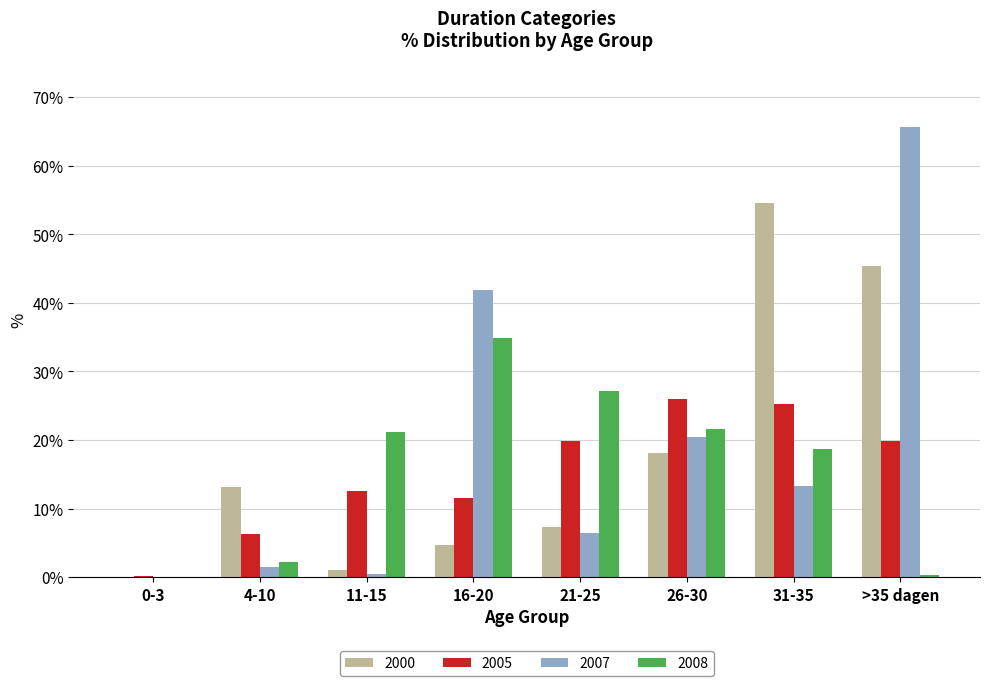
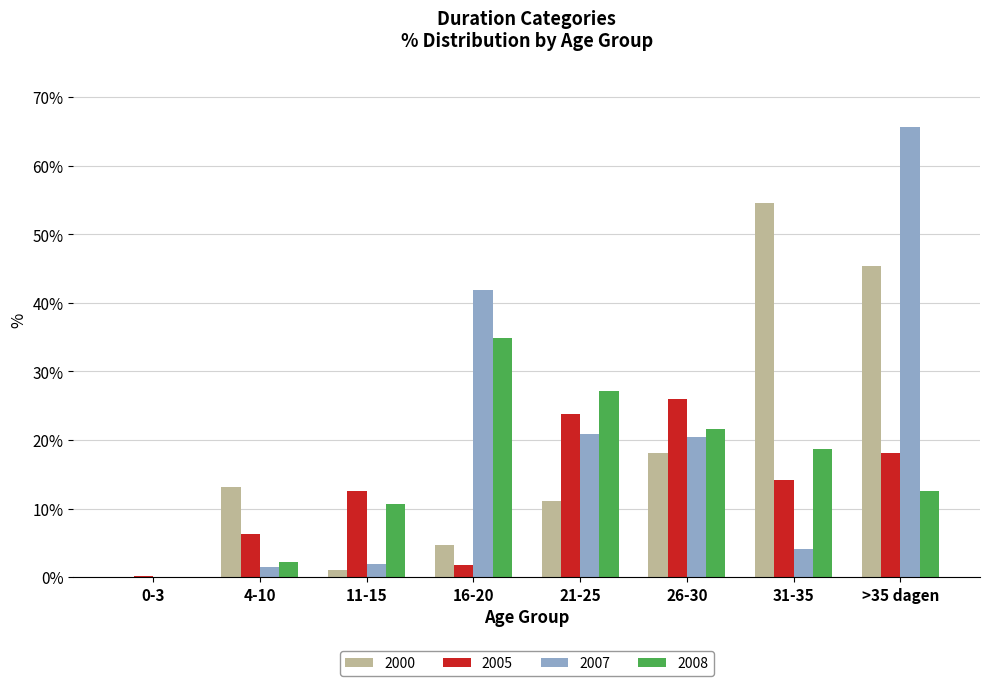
  {
    "2000": {
      "0-3": "0%",
      "4-10": "13%",
      "11-15": "1%",
      "16-20": "5%",
-     "21-25": "7%",
+     "21-25": "11%",
      "26-30": "18%",
      "31-35": "55%",
      ">35 dagen": "45%"
    },
    "2005": {
      "4-10": "6%",
      "11-15": "13%",
-     "16-20": "12%",
-     "21-25": "20%",
+     "16-20": "2%",
+     "21-25": "24%",
      "26-30": "26%",
-     "31-35": "25%",
-     ">35 dagen": "20%"
+     "31-35": "14%",
+     ">35 dagen": "18%"
    },
    "2007": {
      "0-3": "0%",
      "4-10": "2%",
-     "11-15": "0%",
+     "11-15": "2%",
      "16-20": "42%",
-     "21-25": "7%",
+     "21-25": "21%",
      "26-30": "21%",
-     "31-35": "13%",
+     "31-35": "4%",
      ">35 dagen": "66%"
    },
    "2008": {
      "0-3": "0%",
      "4-10": "2%",
-     "11-15": "21%",
+     "11-15": "11%",
      "16-20": "35%",
      "21-25": "27%",
      "26-30": "22%",
      "31-35": "19%",
-     ">35 dagen": "0%"
+     ">35 dagen": "13%"
    }
  }
